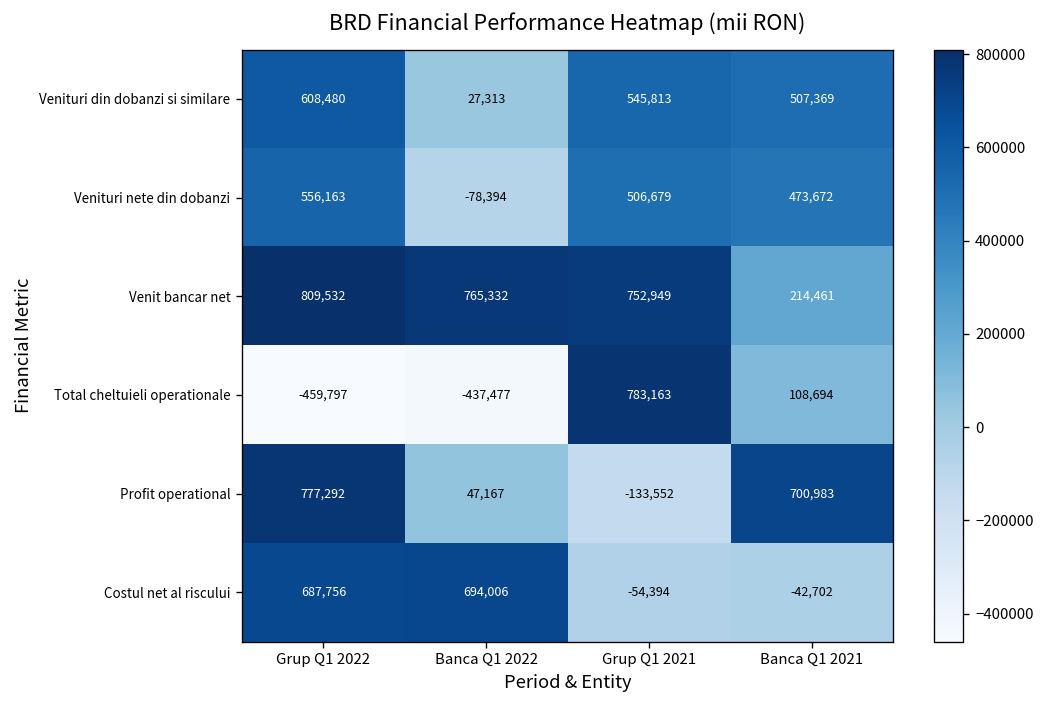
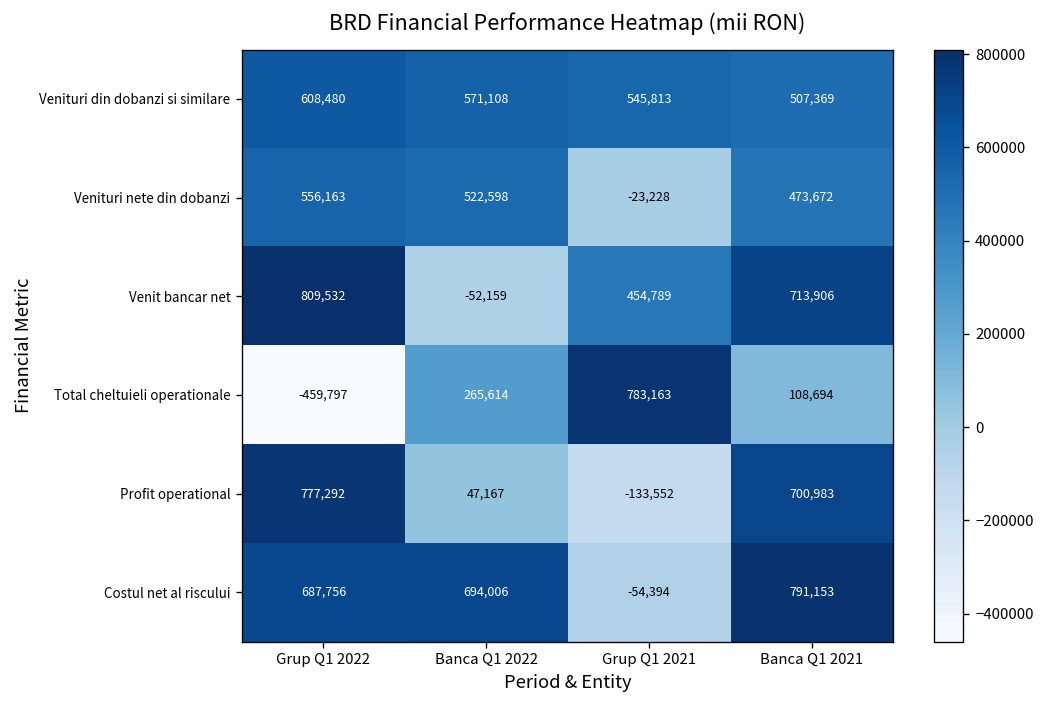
  {
    "Venituri din dobanzi si similare": {
      "Grup Q1 2022": "608,480",
-     "Banca Q1 2022": "27,313",
+     "Banca Q1 2022": "571,108",
      "Grup Q1 2021": "545,813",
      "Banca Q1 2021": "507,369"
    },
    "Venituri nete din dobanzi": {
      "Grup Q1 2022": "556,163",
-     "Banca Q1 2022": "-78,394",
-     "Grup Q1 2021": "506,679",
+     "Banca Q1 2022": "522,598",
+     "Grup Q1 2021": "-23,228",
      "Banca Q1 2021": "473,672"
    },
    "Venit bancar net": {
      "Grup Q1 2022": "809,532",
-     "Banca Q1 2022": "765,332",
-     "Grup Q1 2021": "752,949",
-     "Banca Q1 2021": "214,461"
+     "Banca Q1 2022": "-52,159",
+     "Grup Q1 2021": "454,789",
+     "Banca Q1 2021": "713,906"
    },
    "Total cheltuieli operationale": {
      "Grup Q1 2022": "-459,797",
-     "Banca Q1 2022": "-437,477",
+     "Banca Q1 2022": "265,614",
      "Grup Q1 2021": "783,163",
      "Banca Q1 2021": "108,694"
    },
    "Profit operational": {
      "Grup Q1 2022": "777,292",
      "Banca Q1 2022": "47,167",
      "Grup Q1 2021": "-133,552",
      "Banca Q1 2021": "700,983"
    },
    "Costul net al riscului": {
      "Grup Q1 2022": "687,756",
      "Banca Q1 2022": "694,006",
      "Grup Q1 2021": "-54,394",
-     "Banca Q1 2021": "-42,702"
+     "Banca Q1 2021": "791,153"
    }
  }
